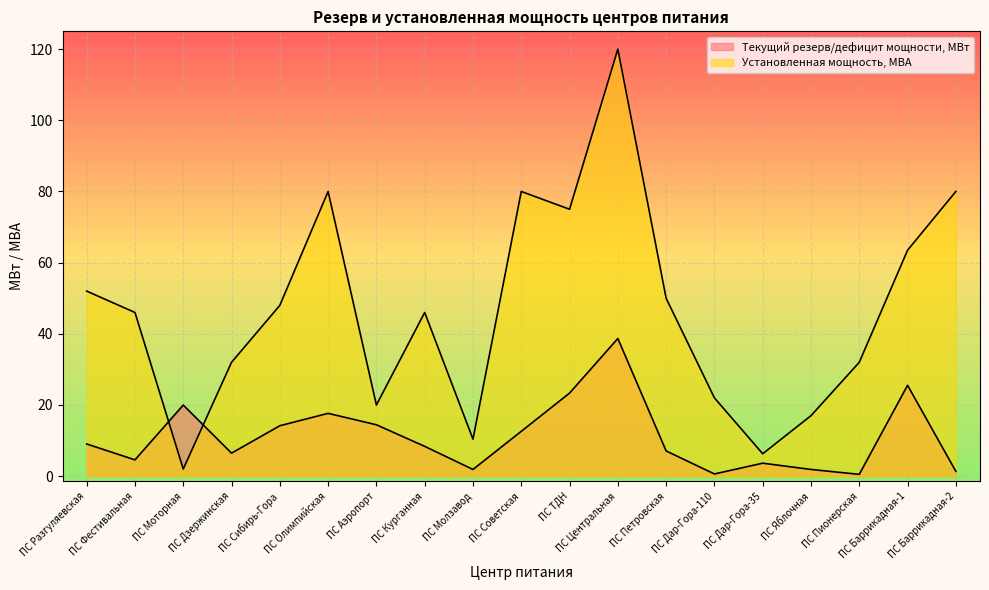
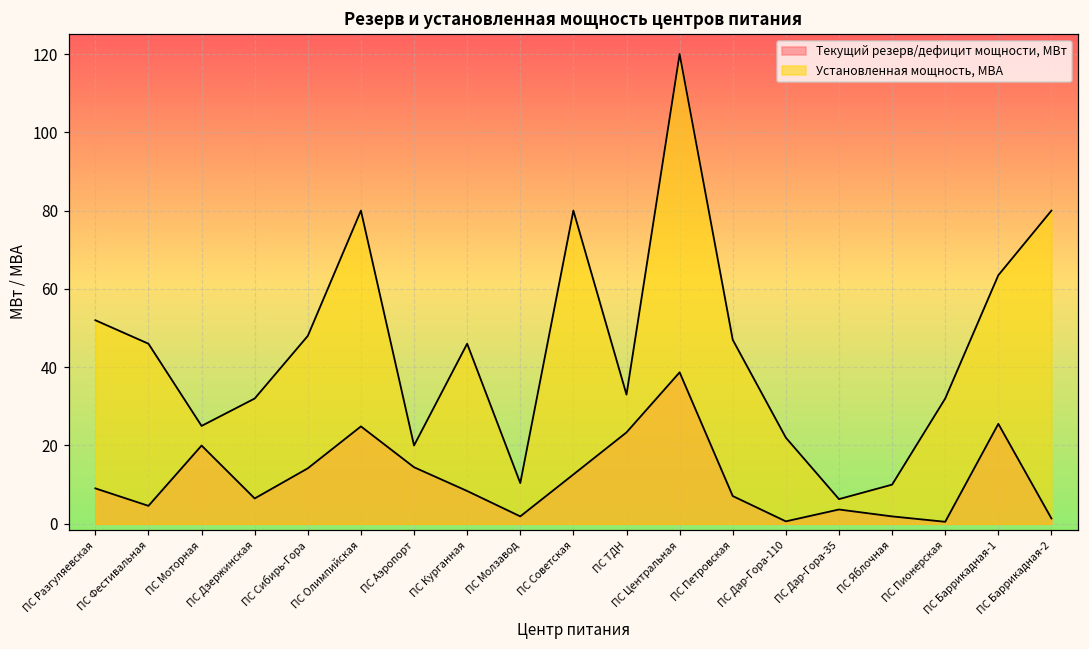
  {
    "Текущий резерв/дефицит мощности, МВт": {
      "ПС Разгуляевская": 9,
      "ПС Фестивальная": 5,
      "ПС Моторная": 20,
      "ПС Дзержинская": 6,
      "ПС Сибирь-Гора": 14,
-     "ПС Олимпийская": 18,
+     "ПС Олимпийская": 25,
      "ПС Аэропорт": 14,
      "ПС Курганная": 8,
      "ПС Молзавод": 2,
      "ПС Советская": 13,
      "ПС ТДН": 23,
      "ПС Центральная": 39,
      "ПС Петровская": 7,
      "ПС Дар-Гора-110": 1,
      "ПС Дар-Гора-35": 4,
      "ПС Яблочная": 2,
      "ПС Пионерская": 1,
      "ПС Баррикадная-1": 26,
      "ПС Баррикадная-2": 1
    },
    "Установленная мощность, МВА": {
      "ПС Разгуляевская": 52,
      "ПС Фестивальная": 46,
-     "ПС Моторная": 2,
+     "ПС Моторная": 25,
      "ПС Дзержинская": 32,
      "ПС Сибирь-Гора": 48,
      "ПС Олимпийская": 80,
      "ПС Аэропорт": 20,
      "ПС Курганная": 46,
      "ПС Молзавод": 10,
      "ПС Советская": 80,
-     "ПС ТДН": 75,
+     "ПС ТДН": 33,
      "ПС Центральная": 120,
-     "ПС Петровская": 50,
+     "ПС Петровская": 47,
      "ПС Дар-Гора-110": 22,
      "ПС Дар-Гора-35": 6,
-     "ПС Яблочная": 17,
+     "ПС Яблочная": 10,
      "ПС Пионерская": 32,
      "ПС Баррикадная-1": 64,
      "ПС Баррикадная-2": 80
    }
  }
